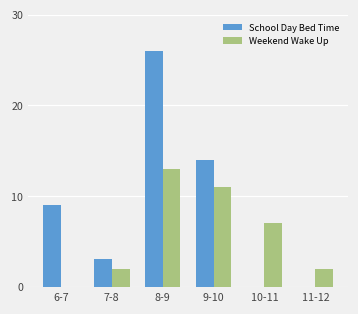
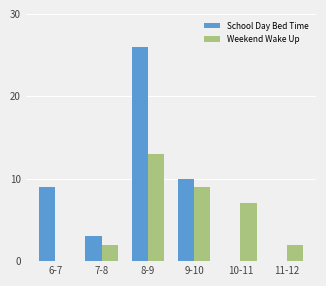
  {
    "School Day Bed Time": {
      "6-7": 9,
      "7-8": 3,
      "8-9": 26,
-     "9-10": 14,
+     "9-10": 10,
      "10-11": 0,
      "11-12": 0
    },
    "Weekend Wake Up": {
      "6-7": 0,
      "7-8": 2,
      "8-9": 13,
-     "9-10": 11,
+     "9-10": 9,
      "10-11": 7,
      "11-12": 2
    }
  }
